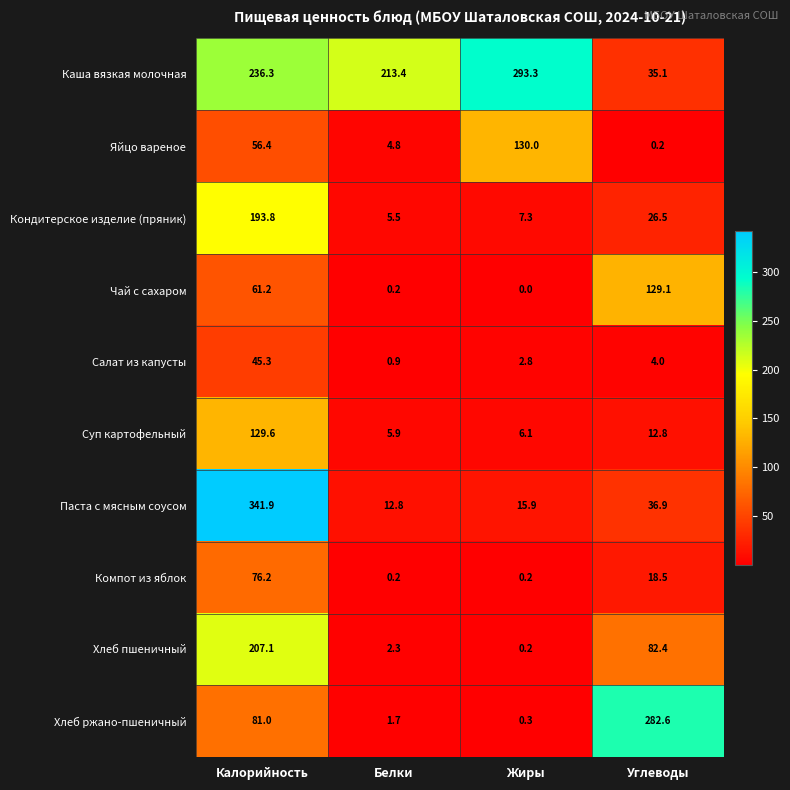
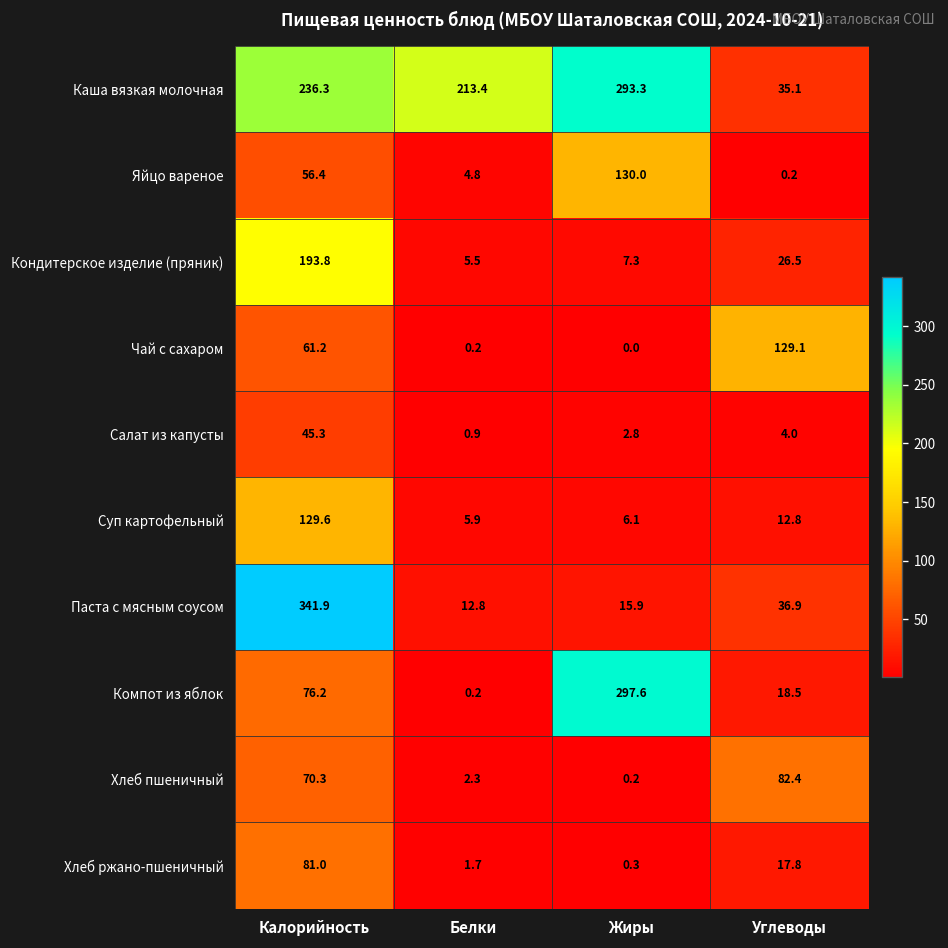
  {
    "Каша вязкая молочная": {
      "Калорийность": 236.3,
      "Белки": 213.4,
      "Жиры": 293.3,
      "Углеводы": 35.1
    },
    "Яйцо вареное": {
      "Калорийность": 56.4,
      "Белки": 4.8,
      "Жиры": 130.0,
      "Углеводы": 0.2
    },
    "Кондитерское изделие (пряник)": {
      "Калорийность": 193.8,
      "Белки": 5.5,
      "Жиры": 7.3,
      "Углеводы": 26.5
    },
    "Чай с сахаром": {
      "Калорийность": 61.2,
      "Белки": 0.2,
      "Жиры": 0.0,
      "Углеводы": 129.1
    },
    "Салат из капусты": {
      "Калорийность": 45.3,
      "Белки": 0.9,
      "Жиры": 2.8,
      "Углеводы": 4.0
    },
    "Суп картофельный": {
      "Калорийность": 129.6,
      "Белки": 5.9,
      "Жиры": 6.1,
      "Углеводы": 12.8
    },
    "Паста с мясным соусом": {
      "Калорийность": 341.9,
      "Белки": 12.8,
      "Жиры": 15.9,
      "Углеводы": 36.9
    },
    "Компот из яблок": {
      "Калорийность": 76.2,
      "Белки": 0.2,
-     "Жиры": 0.2,
+     "Жиры": 297.6,
      "Углеводы": 18.5
    },
    "Хлеб пшеничный": {
-     "Калорийность": 207.1,
+     "Калорийность": 70.3,
      "Белки": 2.3,
      "Жиры": 0.2,
      "Углеводы": 82.4
    },
    "Хлеб ржано-пшеничный": {
      "Калорийность": 81.0,
      "Белки": 1.7,
      "Жиры": 0.3,
-     "Углеводы": 282.6
+     "Углеводы": 17.8
    }
  }
